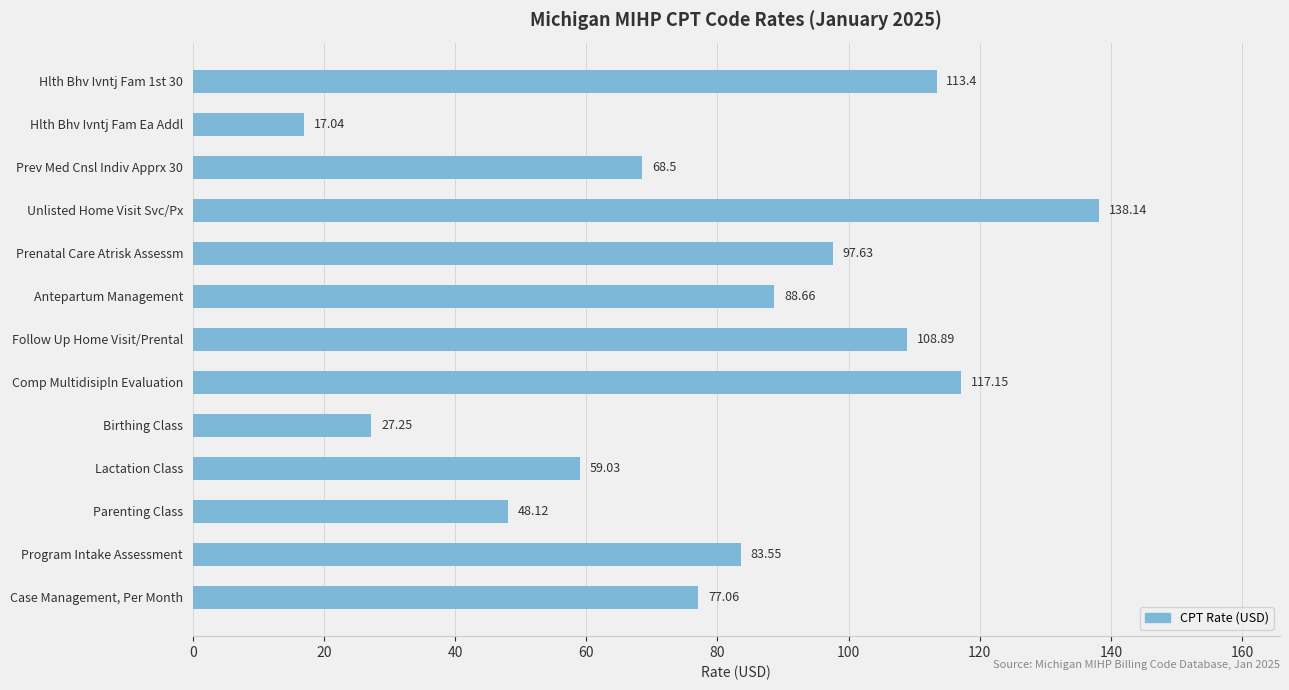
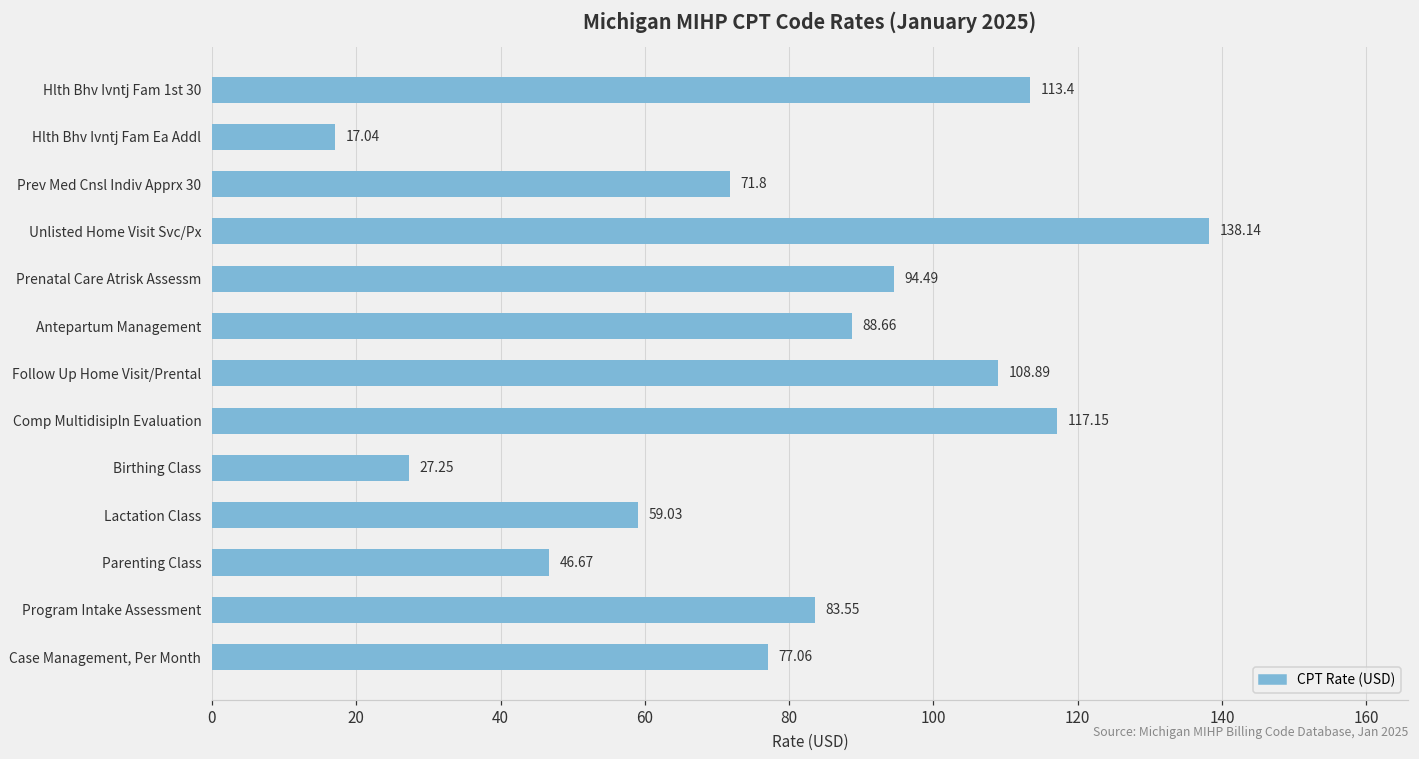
  {
    "Hlth Bhv Ivntj Fam 1st 30": 113.4,
    "Hlth Bhv Ivntj Fam Ea Addl": 17.04,
-   "Prev Med Cnsl Indiv Apprx 30": 68.5,
+   "Prev Med Cnsl Indiv Apprx 30": 71.8,
    "Unlisted Home Visit Svc/Px": 138.14,
-   "Prenatal Care Atrisk Assessm": 97.63,
+   "Prenatal Care Atrisk Assessm": 94.49,
    "Antepartum Management": 88.66,
    "Follow Up Home Visit/Prental": 108.89,
    "Comp Multidisipln Evaluation": 117.15,
    "Birthing Class": 27.25,
    "Lactation Class": 59.03,
-   "Parenting Class": 48.12,
+   "Parenting Class": 46.67,
    "Program Intake Assessment": 83.55,
    "Case Management, Per Month": 77.06
  }
